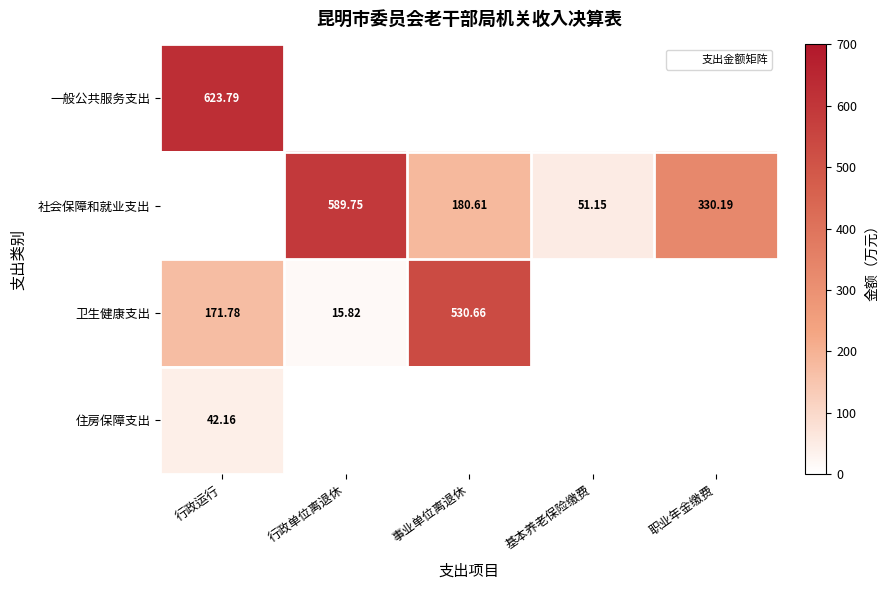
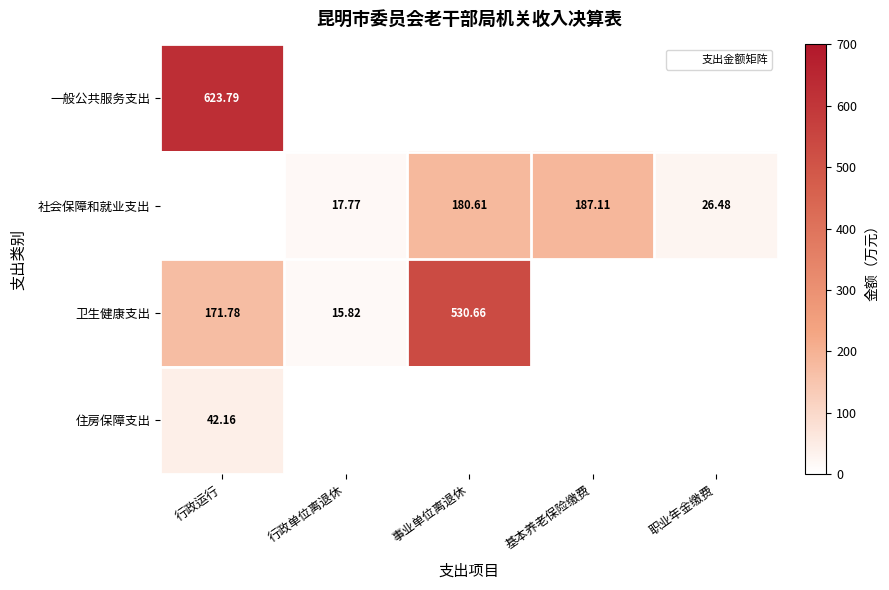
  {
    "一般公共服务支出": {
      "行政运行": 623.79
    },
    "社会保障和就业支出": {
-     "行政单位离退休": 589.75,
+     "行政单位离退休": 17.77,
      "事业单位离退休": 180.61,
-     "基本养老保险缴费": 51.15,
-     "职业年金缴费": 330.19
+     "基本养老保险缴费": 187.11,
+     "职业年金缴费": 26.48
    },
    "卫生健康支出": {
      "行政运行": 171.78,
      "行政单位离退休": 15.82,
      "事业单位离退休": 530.66
    },
    "住房保障支出": {
      "行政运行": 42.16
    }
  }
